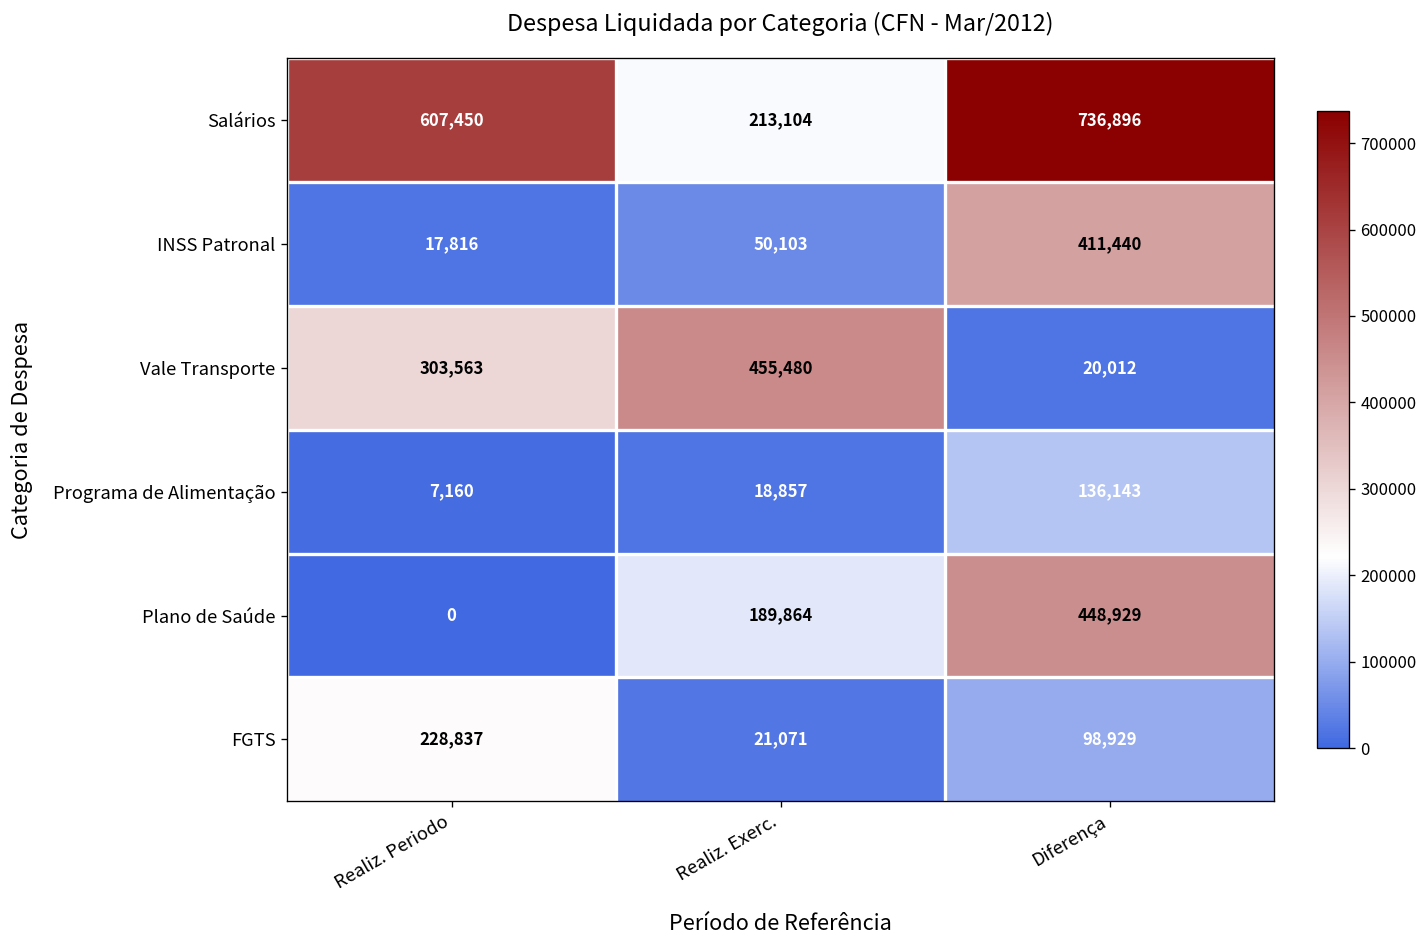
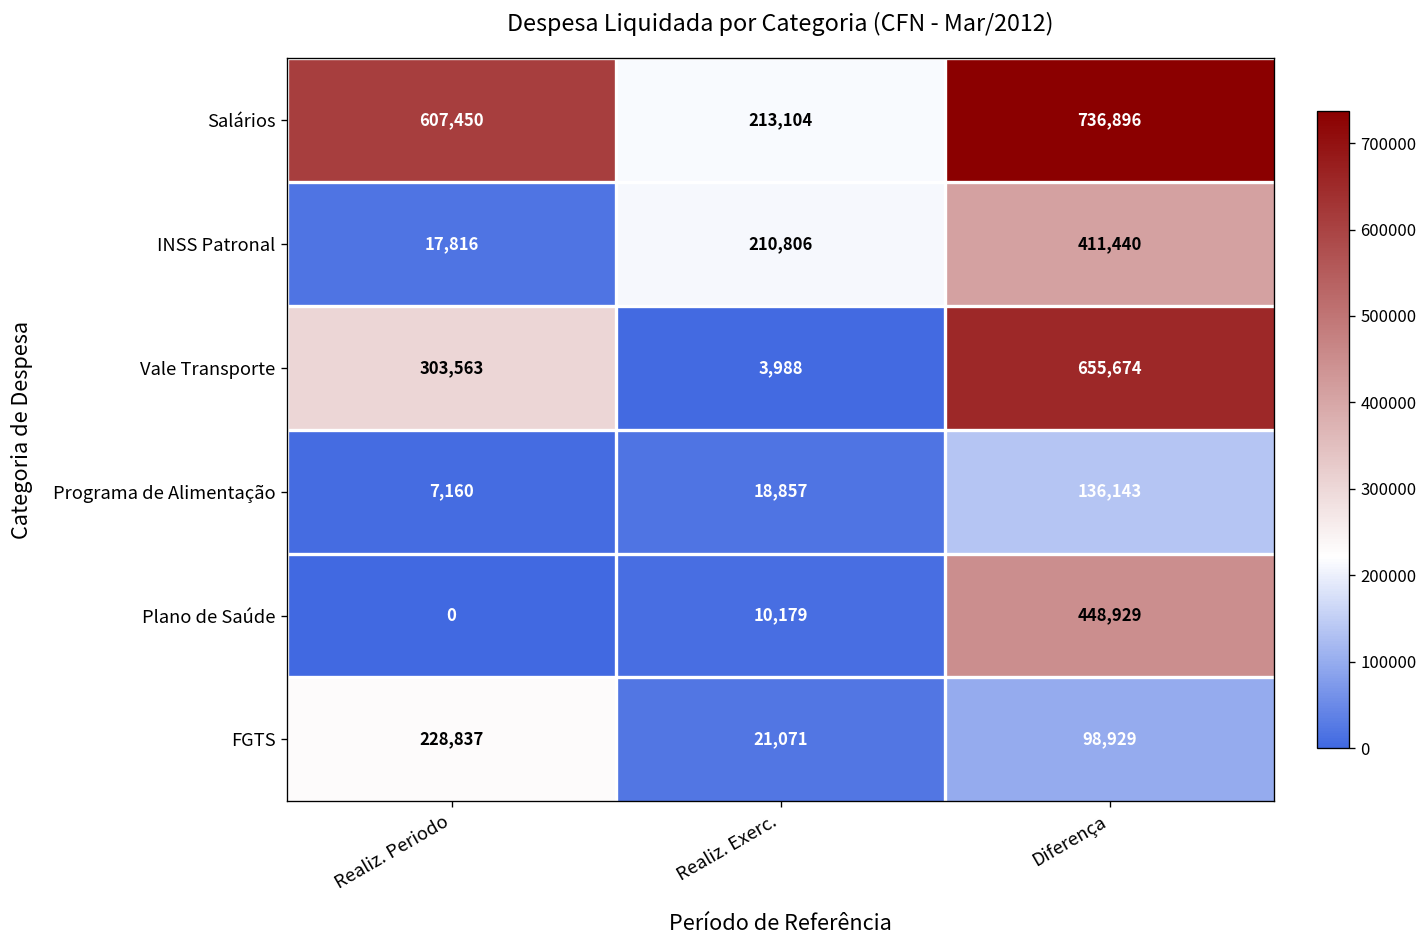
  {
    "Salários": {
      "Realiz. Periodo": "607,450",
      "Realiz. Exerc.": "213,104",
      "Diferença": "736,896"
    },
    "INSS Patronal": {
      "Realiz. Periodo": "17,816",
-     "Realiz. Exerc.": "50,103",
+     "Realiz. Exerc.": "210,806",
      "Diferença": "411,440"
    },
    "Vale Transporte": {
      "Realiz. Periodo": "303,563",
-     "Realiz. Exerc.": "455,480",
-     "Diferença": "20,012"
+     "Realiz. Exerc.": "3,988",
+     "Diferença": "655,674"
    },
    "Programa de Alimentação": {
      "Realiz. Periodo": "7,160",
      "Realiz. Exerc.": "18,857",
      "Diferença": "136,143"
    },
    "Plano de Saúde": {
      "Realiz. Periodo": "0",
-     "Realiz. Exerc.": "189,864",
+     "Realiz. Exerc.": "10,179",
      "Diferença": "448,929"
    },
    "FGTS": {
      "Realiz. Periodo": "228,837",
      "Realiz. Exerc.": "21,071",
      "Diferença": "98,929"
    }
  }
